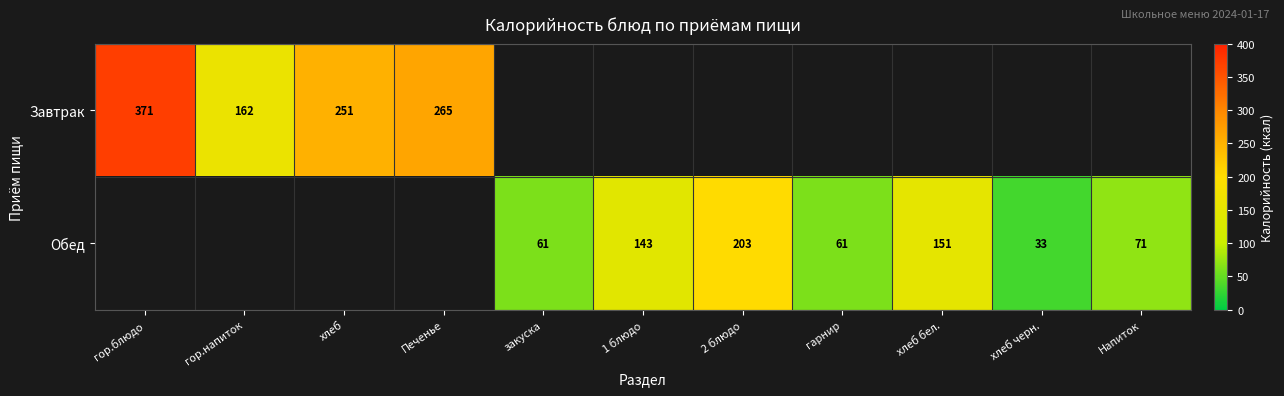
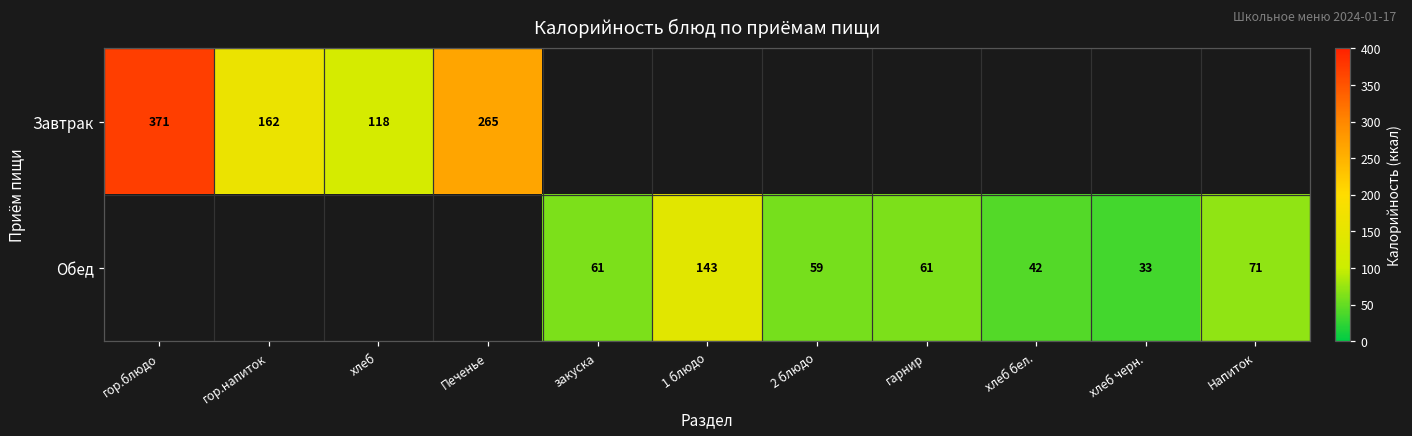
  {
    "Завтрак": {
      "гор.блюдо": 371,
      "гор.напиток": 162,
-     "хлеб": 251,
+     "хлеб": 118,
      "Печенье": 265
    },
    "Обед": {
      "закуска": 61,
      "1 блюдо": 143,
-     "2 блюдо": 203,
+     "2 блюдо": 59,
      "гарнир": 61,
-     "хлеб бел.": 151,
+     "хлеб бел.": 42,
      "хлеб черн.": 33,
      "Напиток": 71
    }
  }
